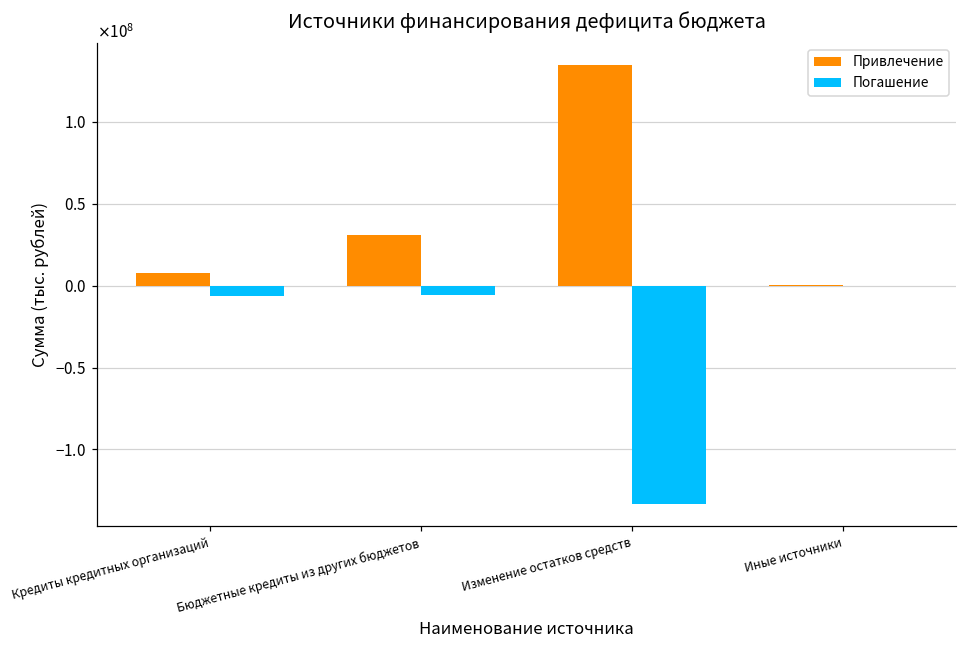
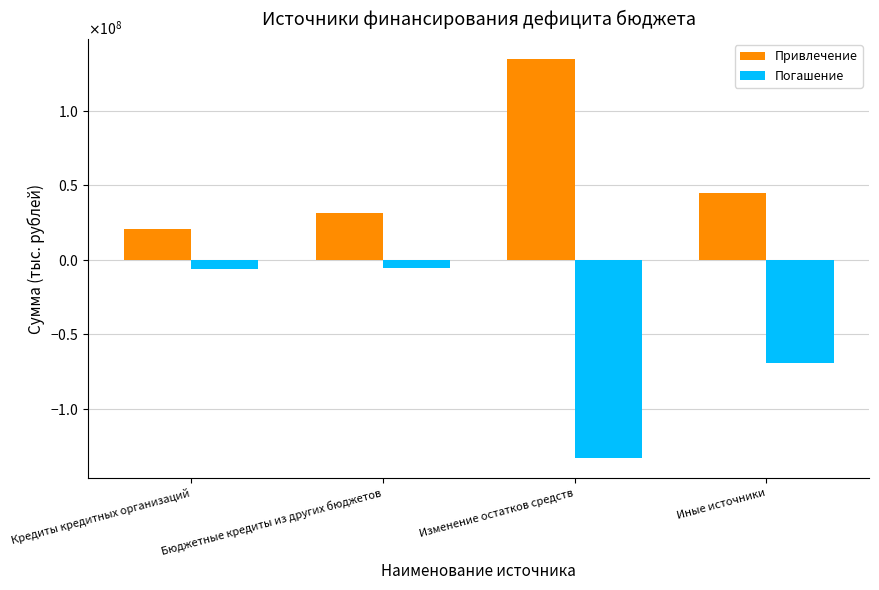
  {
    "Привлечение": {
-     "Кредиты кредитных организаций": 8000000,
+     "Кредиты кредитных организаций": 21000000,
      "Бюджетные кредиты из других бюджетов": 31000000,
      "Изменение остатков средств": 135000000,
-     "Иные источники": 0
+     "Иные источники": 45000000
    },
    "Погашение": {
      "Кредиты кредитных организаций": -6000000,
      "Бюджетные кредиты из других бюджетов": -6000000,
      "Изменение остатков средств": -133000000,
-     "Иные источники": 0
+     "Иные источники": -69000000
    }
  }
